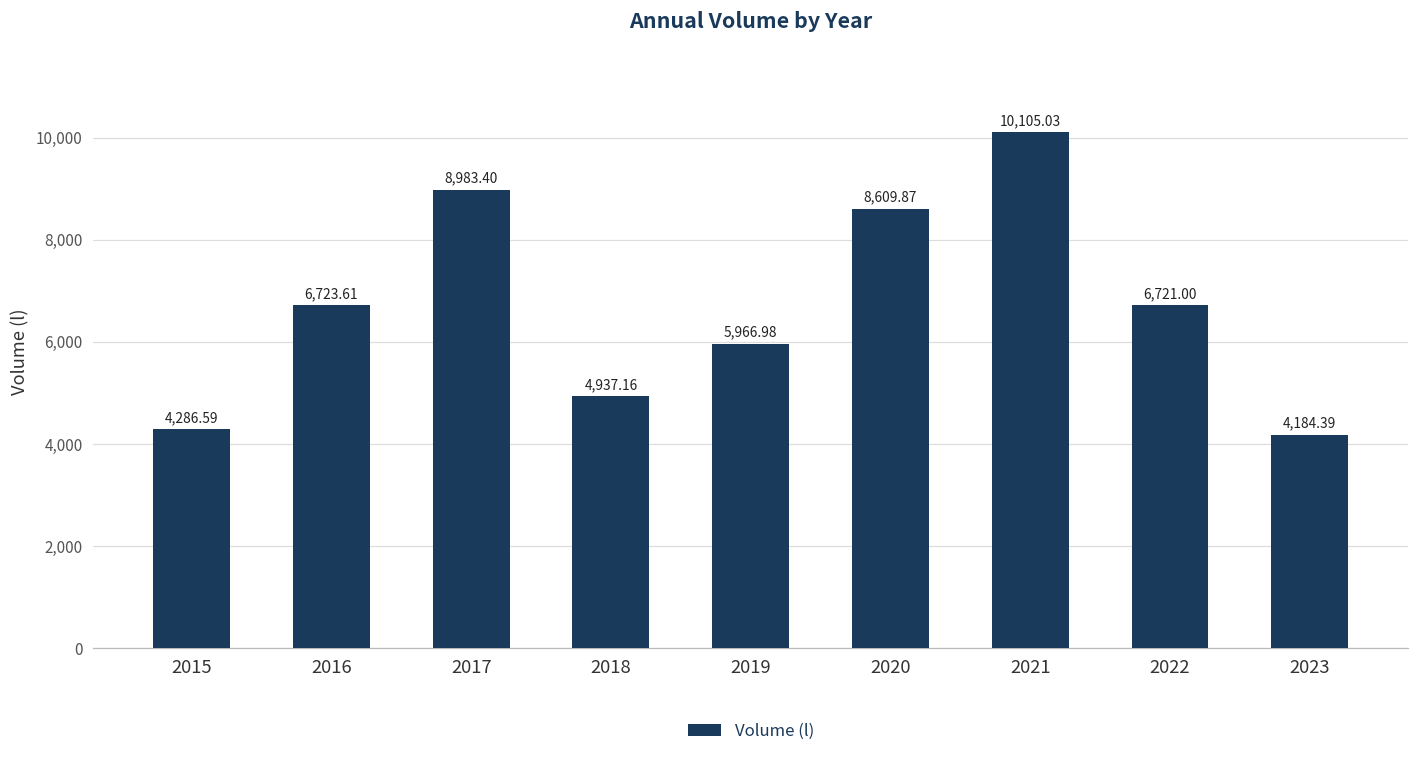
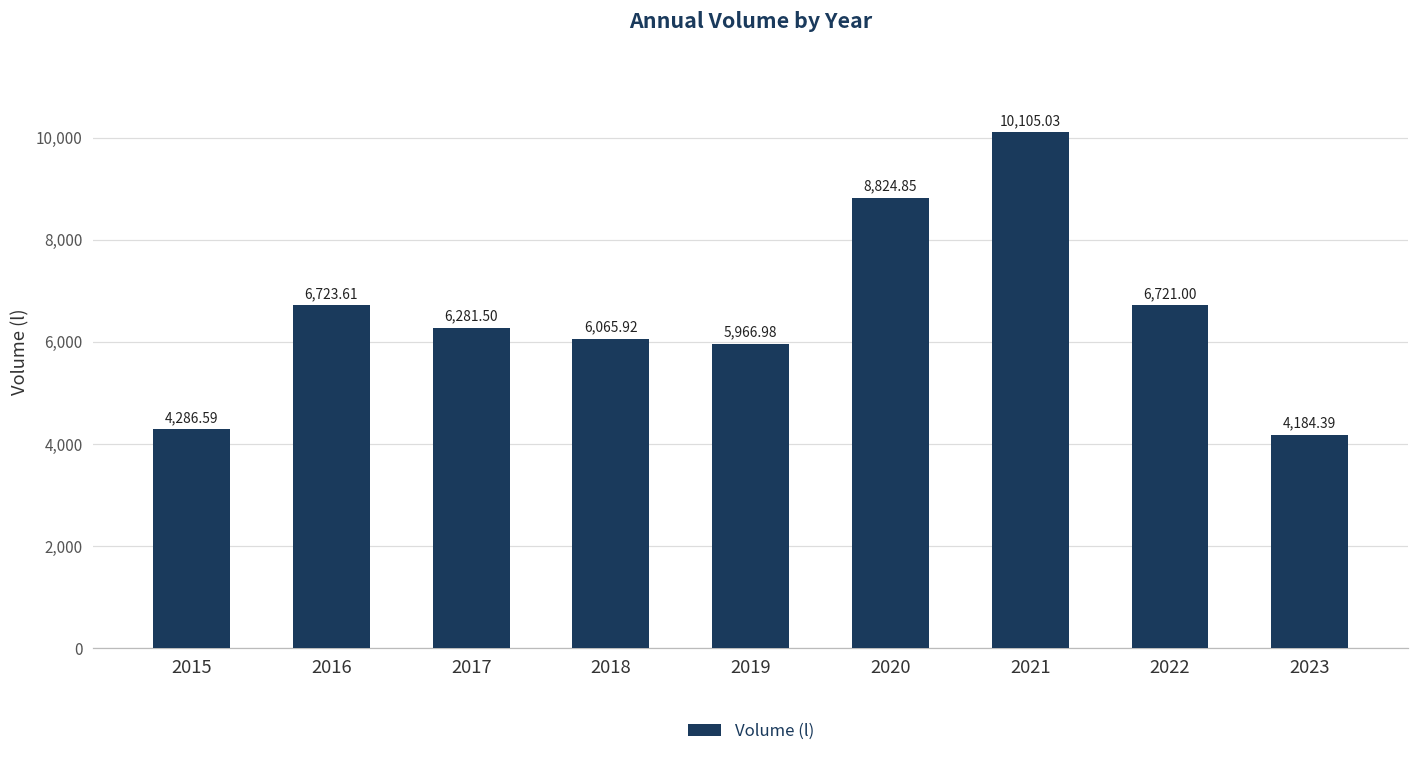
  {
    "2015": "4,286.59",
    "2016": "6,723.61",
-   "2017": "8,983.40",
-   "2018": "4,937.16",
+   "2017": "6,281.50",
+   "2018": "6,065.92",
    "2019": "5,966.98",
-   "2020": "8,609.87",
+   "2020": "8,824.85",
    "2021": "10,105.03",
    "2022": "6,721.00",
    "2023": "4,184.39"
  }
